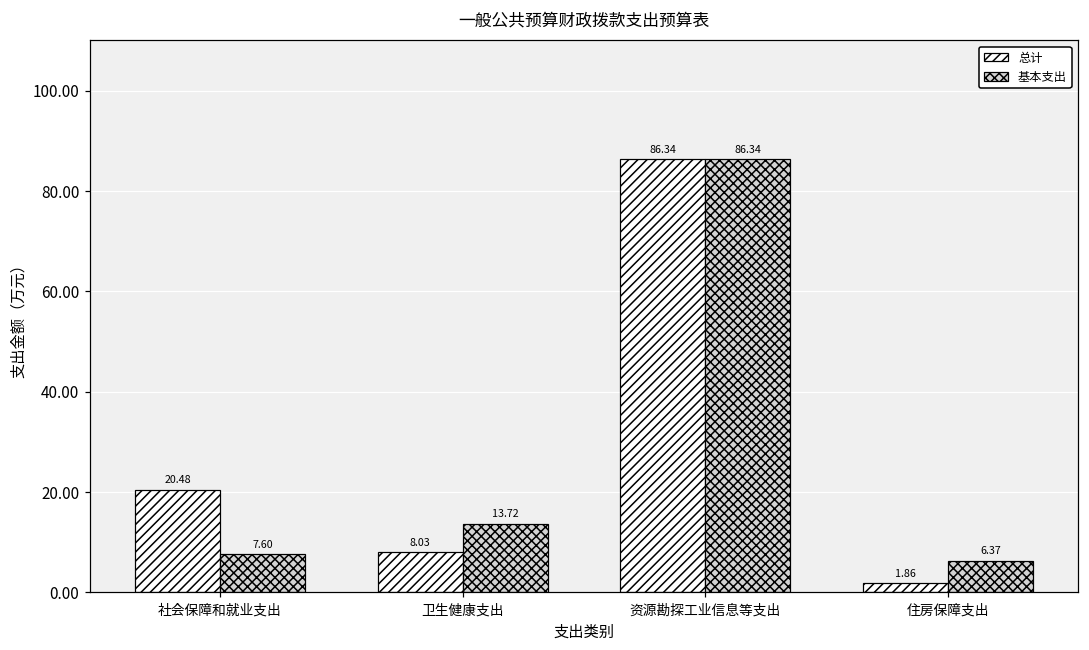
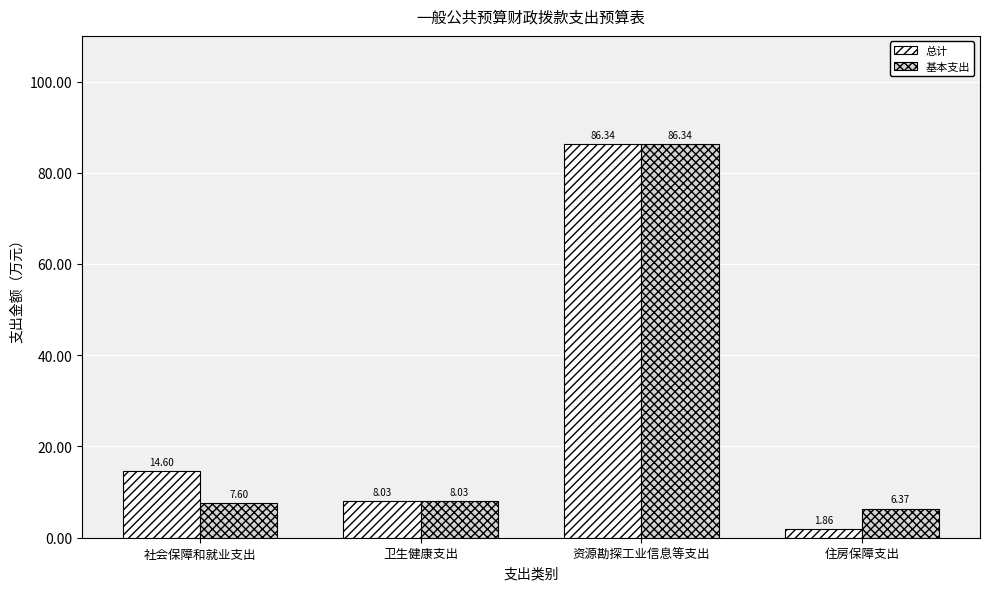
  {
    "总计": {
-     "社会保障和就业支出": 20.48,
+     "社会保障和就业支出": 14.60,
      "卫生健康支出": 8.03,
      "资源勘探工业信息等支出": 86.34,
      "住房保障支出": 1.86
    },
    "基本支出": {
      "社会保障和就业支出": 7.60,
-     "卫生健康支出": 13.72,
+     "卫生健康支出": 8.03,
      "资源勘探工业信息等支出": 86.34,
      "住房保障支出": 6.37
    }
  }
